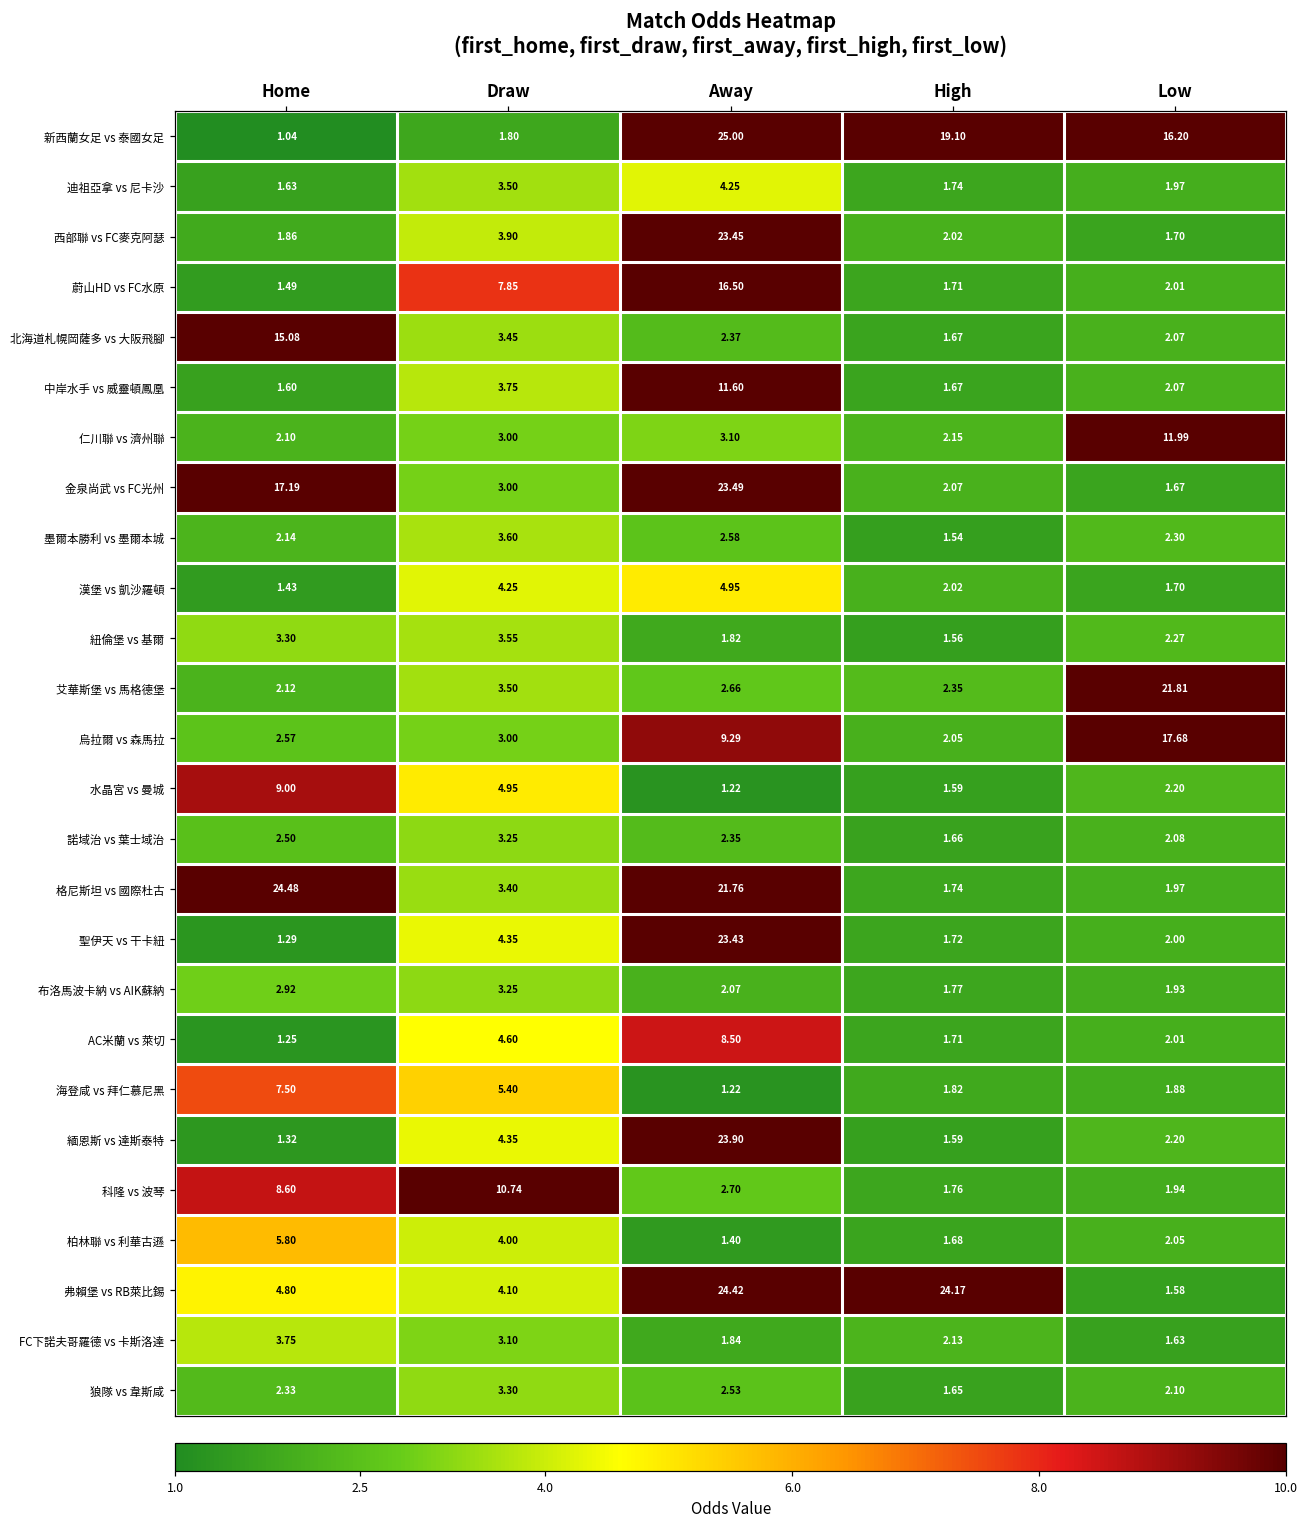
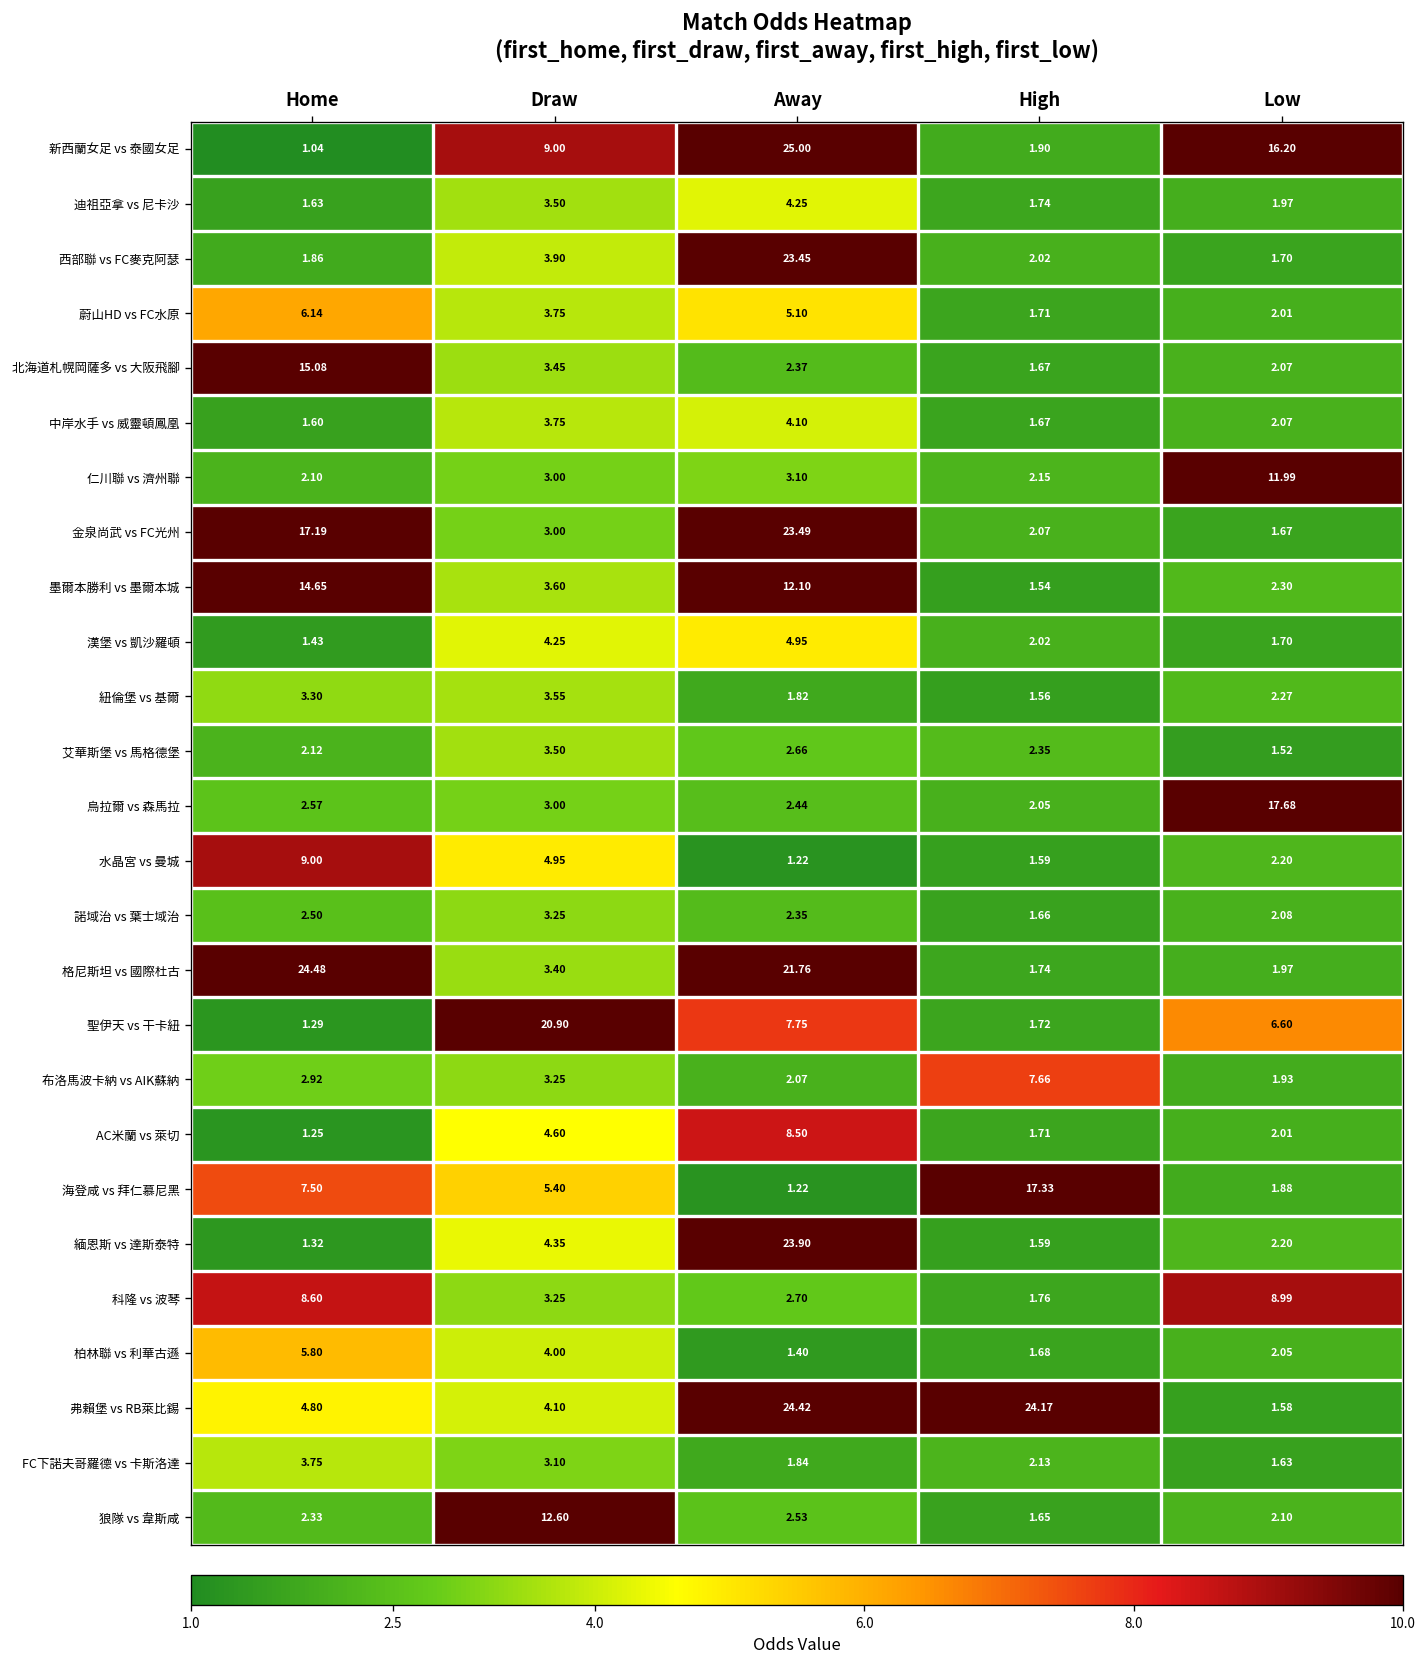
  {
    "新西蘭女足 vs 泰國女足": {
      "Home": 1.04,
-     "Draw": 1.80,
+     "Draw": 9.00,
      "Away": 25.00,
-     "High": 19.10,
+     "High": 1.90,
      "Low": 16.20
    },
    "迪祖亞拿 vs 尼卡沙": {
      "Home": 1.63,
      "Draw": 3.50,
      "Away": 4.25,
      "High": 1.74,
      "Low": 1.97
    },
    "西部聯 vs FC麥克阿瑟": {
      "Home": 1.86,
      "Draw": 3.90,
      "Away": 23.45,
      "High": 2.02,
      "Low": 1.70
    },
    "蔚山HD vs FC水原": {
-     "Home": 1.49,
-     "Draw": 7.85,
-     "Away": 16.50,
+     "Home": 6.14,
+     "Draw": 3.75,
+     "Away": 5.10,
      "High": 1.71,
      "Low": 2.01
    },
    "北海道札幌岡薩多 vs 大阪飛腳": {
      "Home": 15.08,
      "Draw": 3.45,
      "Away": 2.37,
      "High": 1.67,
      "Low": 2.07
    },
    "中岸水手 vs 威靈頓鳳凰": {
      "Home": 1.60,
      "Draw": 3.75,
-     "Away": 11.60,
+     "Away": 4.10,
      "High": 1.67,
      "Low": 2.07
    },
    "仁川聯 vs 濟州聯": {
      "Home": 2.10,
      "Draw": 3.00,
      "Away": 3.10,
      "High": 2.15,
      "Low": 11.99
    },
    "金泉尚武 vs FC光州": {
      "Home": 17.19,
      "Draw": 3.00,
      "Away": 23.49,
      "High": 2.07,
      "Low": 1.67
    },
    "墨爾本勝利 vs 墨爾本城": {
-     "Home": 2.14,
+     "Home": 14.65,
      "Draw": 3.60,
-     "Away": 2.58,
+     "Away": 12.10,
      "High": 1.54,
      "Low": 2.30
    },
    "漢堡 vs 凱沙羅頓": {
      "Home": 1.43,
      "Draw": 4.25,
      "Away": 4.95,
      "High": 2.02,
      "Low": 1.70
    },
    "紐倫堡 vs 基爾": {
      "Home": 3.30,
      "Draw": 3.55,
      "Away": 1.82,
      "High": 1.56,
      "Low": 2.27
    },
    "艾華斯堡 vs 馬格德堡": {
      "Home": 2.12,
      "Draw": 3.50,
      "Away": 2.66,
      "High": 2.35,
-     "Low": 21.81
+     "Low": 1.52
    },
    "烏拉爾 vs 森馬拉": {
      "Home": 2.57,
      "Draw": 3.00,
-     "Away": 9.29,
+     "Away": 2.44,
      "High": 2.05,
      "Low": 17.68
    },
    "水晶宮 vs 曼城": {
      "Home": 9.00,
      "Draw": 4.95,
      "Away": 1.22,
      "High": 1.59,
      "Low": 2.20
    },
    "諾域治 vs 葉士域治": {
      "Home": 2.50,
      "Draw": 3.25,
      "Away": 2.35,
      "High": 1.66,
      "Low": 2.08
    },
    "格尼斯坦 vs 國際杜古": {
      "Home": 24.48,
      "Draw": 3.40,
      "Away": 21.76,
      "High": 1.74,
      "Low": 1.97
    },
    "聖伊天 vs 干卡紐": {
      "Home": 1.29,
-     "Draw": 4.35,
-     "Away": 23.43,
+     "Draw": 20.90,
+     "Away": 7.75,
      "High": 1.72,
-     "Low": 2.00
+     "Low": 6.60
    },
    "布洛馬波卡納 vs AIK蘇納": {
      "Home": 2.92,
      "Draw": 3.25,
      "Away": 2.07,
-     "High": 1.77,
+     "High": 7.66,
      "Low": 1.93
    },
    "AC米蘭 vs 萊切": {
      "Home": 1.25,
      "Draw": 4.60,
      "Away": 8.50,
      "High": 1.71,
      "Low": 2.01
    },
    "海登咸 vs 拜仁慕尼黑": {
      "Home": 7.50,
      "Draw": 5.40,
      "Away": 1.22,
-     "High": 1.82,
+     "High": 17.33,
      "Low": 1.88
    },
    "緬恩斯 vs 達斯泰特": {
      "Home": 1.32,
      "Draw": 4.35,
      "Away": 23.90,
      "High": 1.59,
      "Low": 2.20
    },
    "科隆 vs 波琴": {
      "Home": 8.60,
-     "Draw": 10.74,
+     "Draw": 3.25,
      "Away": 2.70,
      "High": 1.76,
-     "Low": 1.94
+     "Low": 8.99
    },
    "柏林聯 vs 利華古遜": {
      "Home": 5.80,
      "Draw": 4.00,
      "Away": 1.40,
      "High": 1.68,
      "Low": 2.05
    },
    "弗賴堡 vs RB萊比錫": {
      "Home": 4.80,
      "Draw": 4.10,
      "Away": 24.42,
      "High": 24.17,
      "Low": 1.58
    },
    "FC下諾夫哥羅德 vs 卡斯洛達": {
      "Home": 3.75,
      "Draw": 3.10,
      "Away": 1.84,
      "High": 2.13,
      "Low": 1.63
    },
    "狼隊 vs 韋斯咸": {
      "Home": 2.33,
-     "Draw": 3.30,
+     "Draw": 12.60,
      "Away": 2.53,
      "High": 1.65,
      "Low": 2.10
    }
  }
